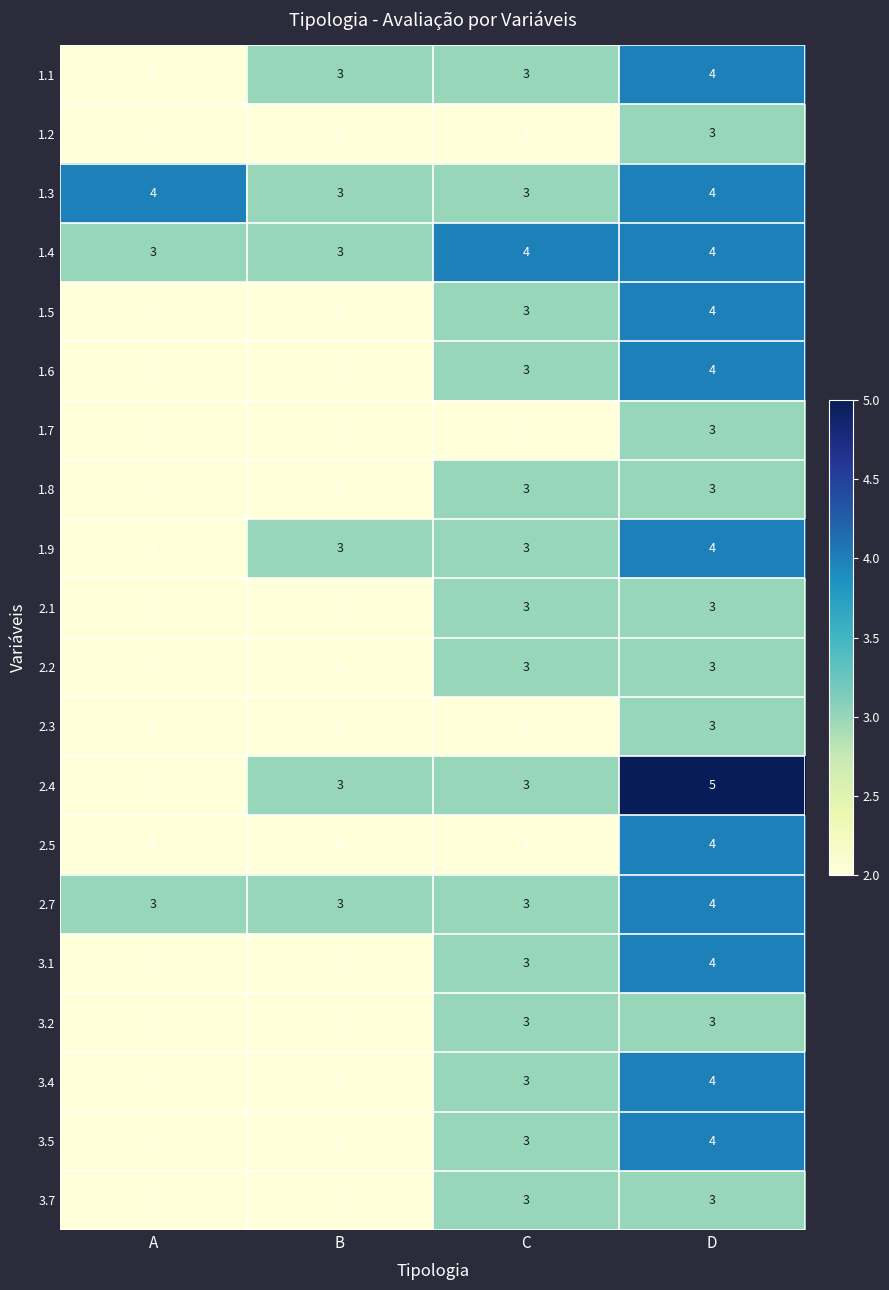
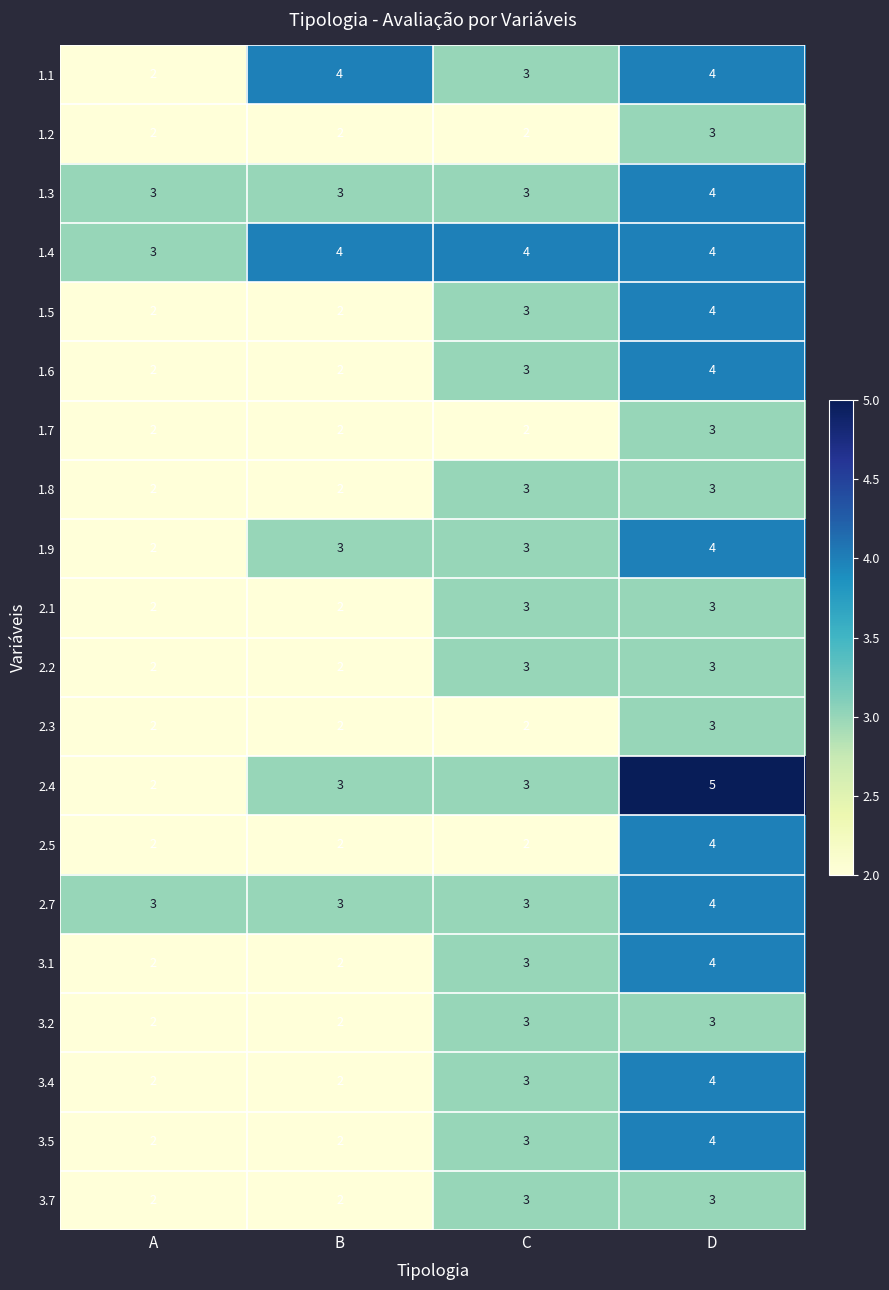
  {
    "1.1": {
-     "B": 3,
+     "B": 4,
      "C": 3,
      "D": 4
    },
    "1.2": {
      "D": 3
    },
    "1.3": {
-     "A": 4,
+     "A": 3,
      "B": 3,
      "C": 3,
      "D": 4
    },
    "1.4": {
      "A": 3,
-     "B": 3,
+     "B": 4,
      "C": 4,
      "D": 4
    },
    "1.5": {
      "C": 3,
      "D": 4
    },
    "1.6": {
      "C": 3,
      "D": 4
    },
    "1.7": {
      "D": 3
    },
    "1.8": {
      "C": 3,
      "D": 3
    },
    "1.9": {
      "B": 3,
      "C": 3,
      "D": 4
    },
    "2.1": {
      "C": 3,
      "D": 3
    },
    "2.2": {
      "C": 3,
      "D": 3
    },
    "2.3": {
      "D": 3
    },
    "2.4": {
      "B": 3,
      "C": 3,
      "D": 5
    },
    "2.5": {
      "D": 4
    },
    "2.7": {
      "A": 3,
      "B": 3,
      "C": 3,
      "D": 4
    },
    "3.1": {
      "C": 3,
      "D": 4
    },
    "3.2": {
      "C": 3,
      "D": 3
    },
    "3.4": {
      "C": 3,
      "D": 4
    },
    "3.5": {
      "C": 3,
      "D": 4
    },
    "3.7": {
      "C": 3,
      "D": 3
    }
  }
